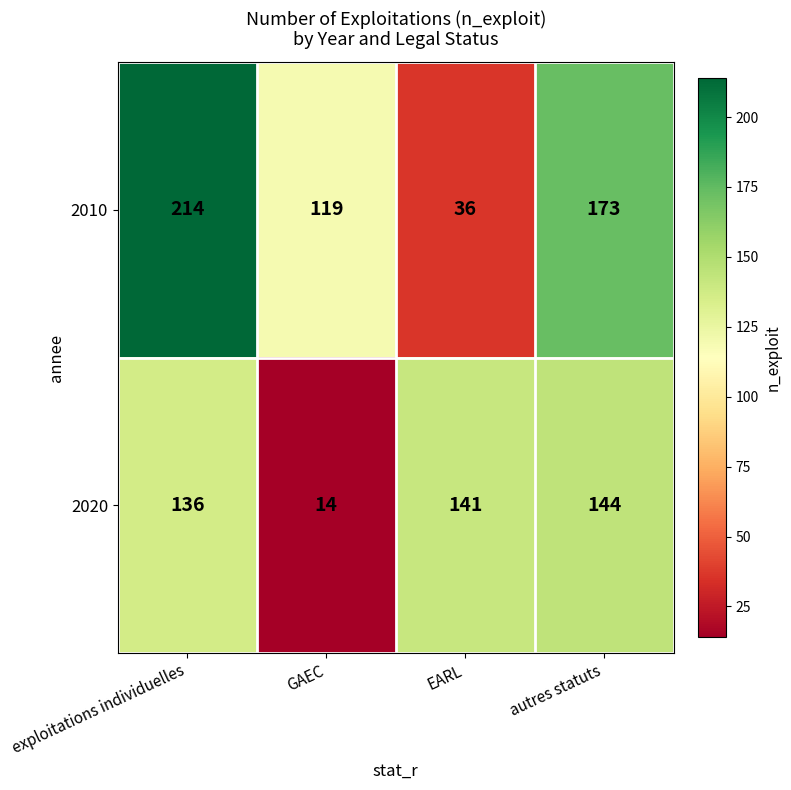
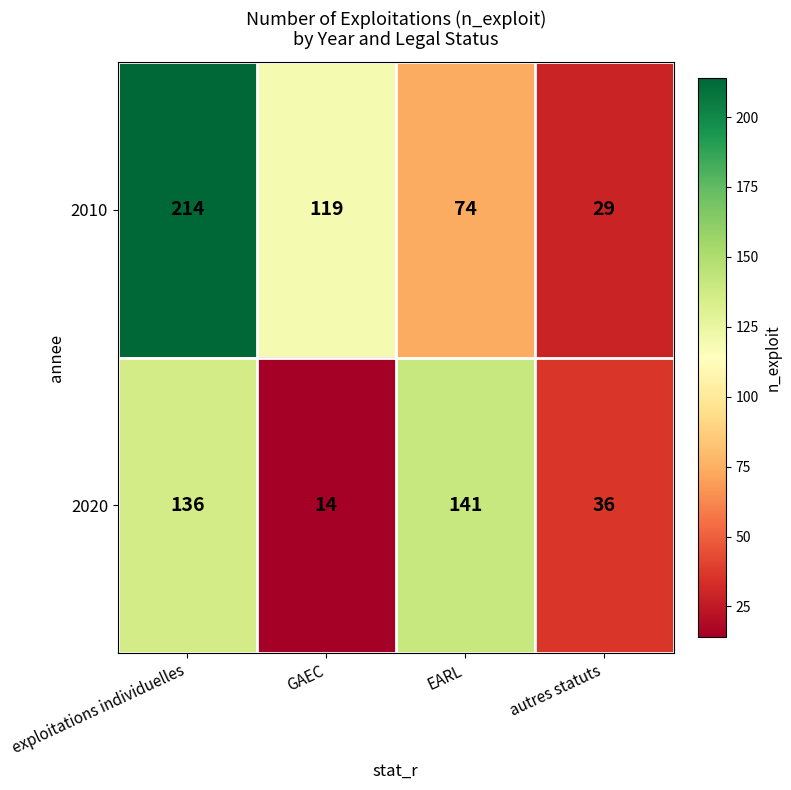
  {
    "2010": {
      "exploitations individuelles": 214,
      "GAEC": 119,
-     "EARL": 36,
-     "autres statuts": 173
+     "EARL": 74,
+     "autres statuts": 29
    },
    "2020": {
      "exploitations individuelles": 136,
      "GAEC": 14,
      "EARL": 141,
-     "autres statuts": 144
+     "autres statuts": 36
    }
  }
